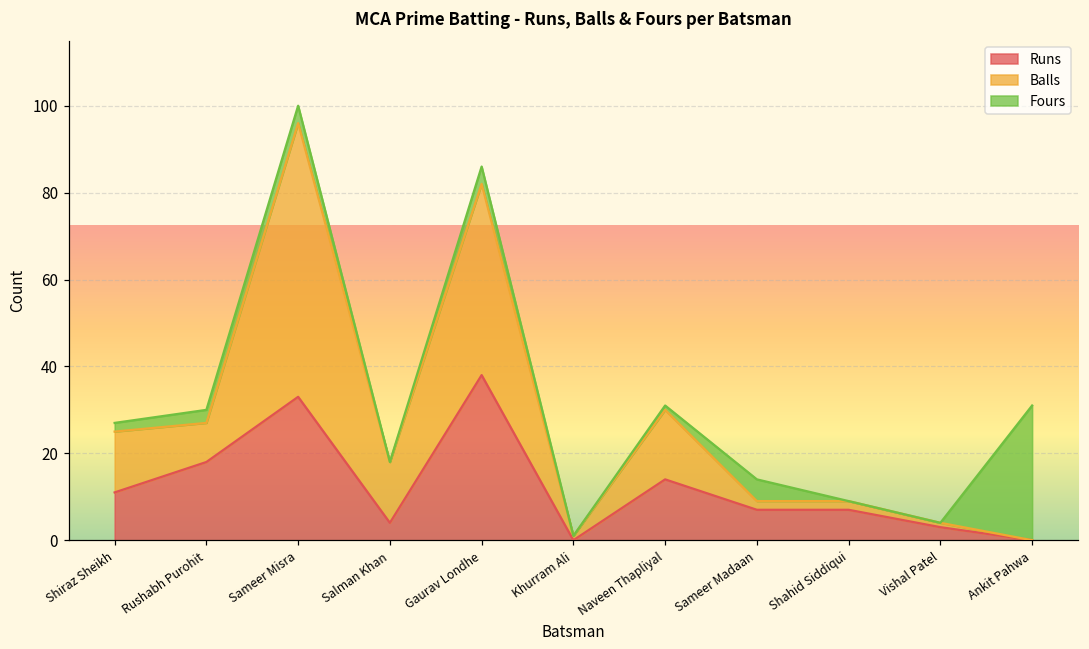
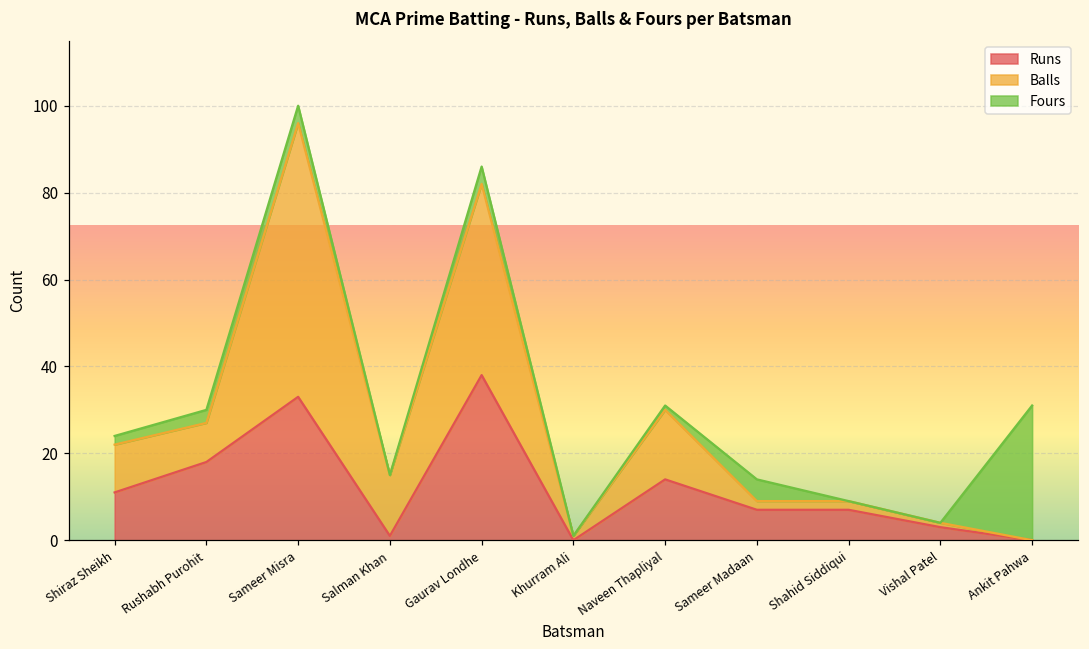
  {
    "Runs": {
      "Shiraz Sheikh": 11,
      "Rushabh Purohit": 18,
      "Sameer Misra": 33,
-     "Salman Khan": 4,
+     "Salman Khan": 1,
      "Gaurav Londhe": 38,
      "Khurram Ali": 0,
      "Naveen Thapliyal": 14,
      "Sameer Madaan": 7,
      "Shahid Siddiqui": 7,
      "Vishal Patel": 3
    },
    "Balls": {
-     "Shiraz Sheikh": 14,
+     "Shiraz Sheikh": 11,
      "Rushabh Purohit": 9,
      "Sameer Misra": 63,
      "Gaurav Londhe": 44,
      "Naveen Thapliyal": 16,
      "Sameer Madaan": 2
    },
    "Fours": {
      "Shiraz Sheikh": 2,
      "Rushabh Purohit": 3,
      "Sameer Misra": 4,
      "Gaurav Londhe": 4,
      "Naveen Thapliyal": 1,
      "Sameer Madaan": 5,
      "Ankit Pahwa": 31
    }
  }
